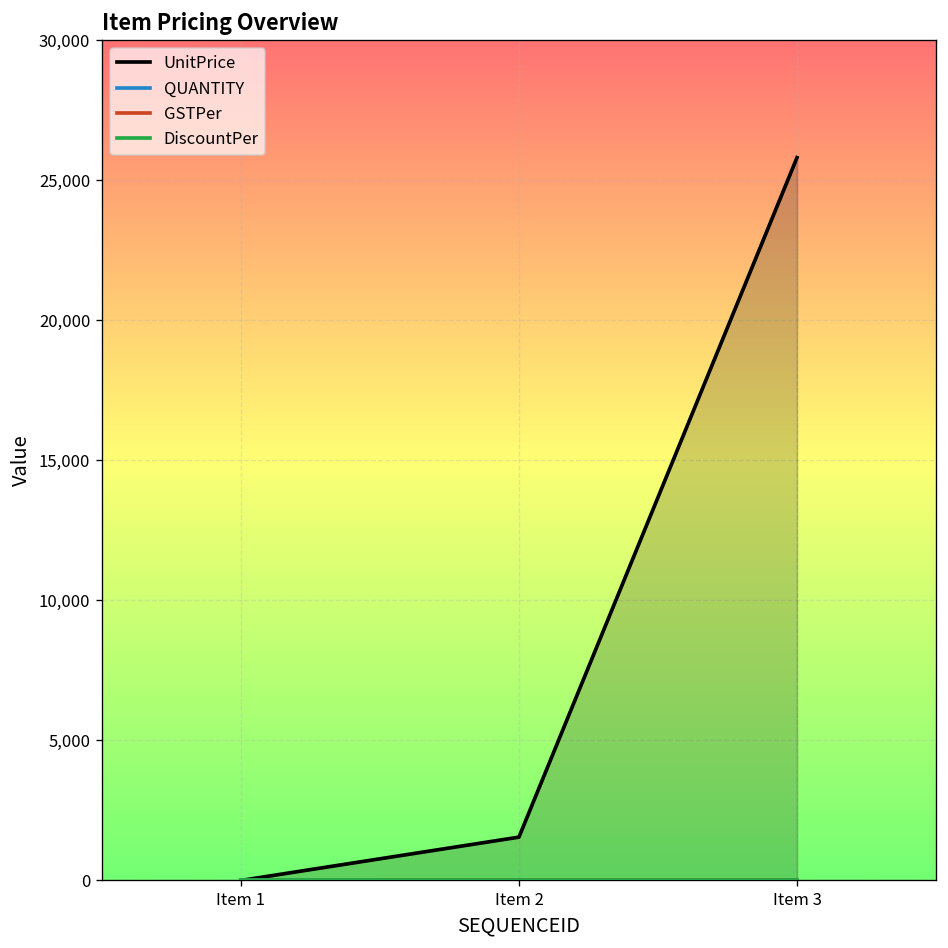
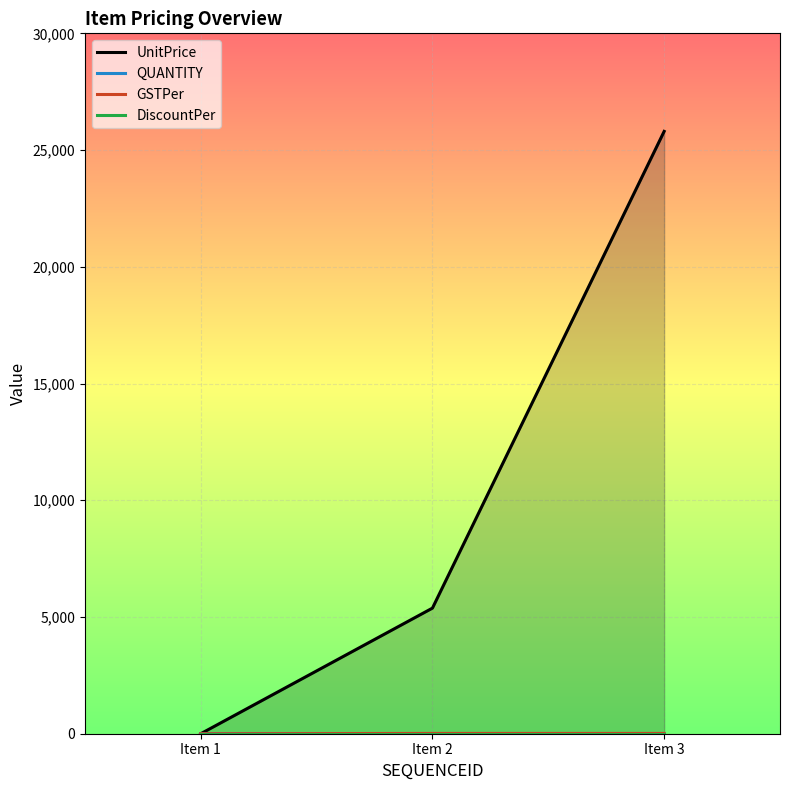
  {
    "UnitPrice": {
-     "Item 2": "1,500",
+     "Item 2": "5,400",
      "Item 3": "25,800"
    }
  }
